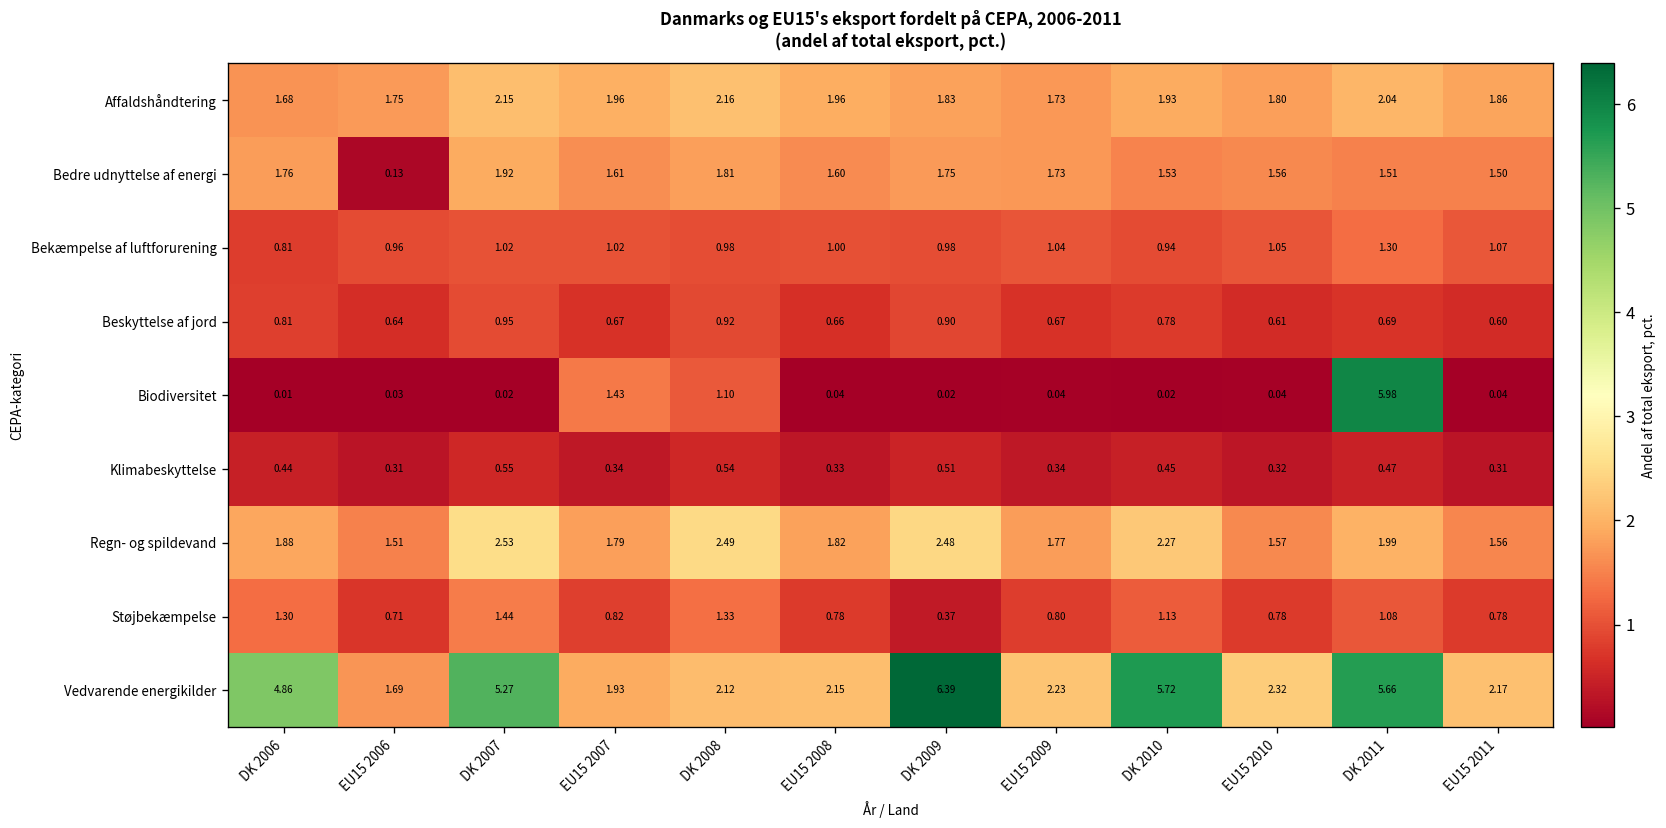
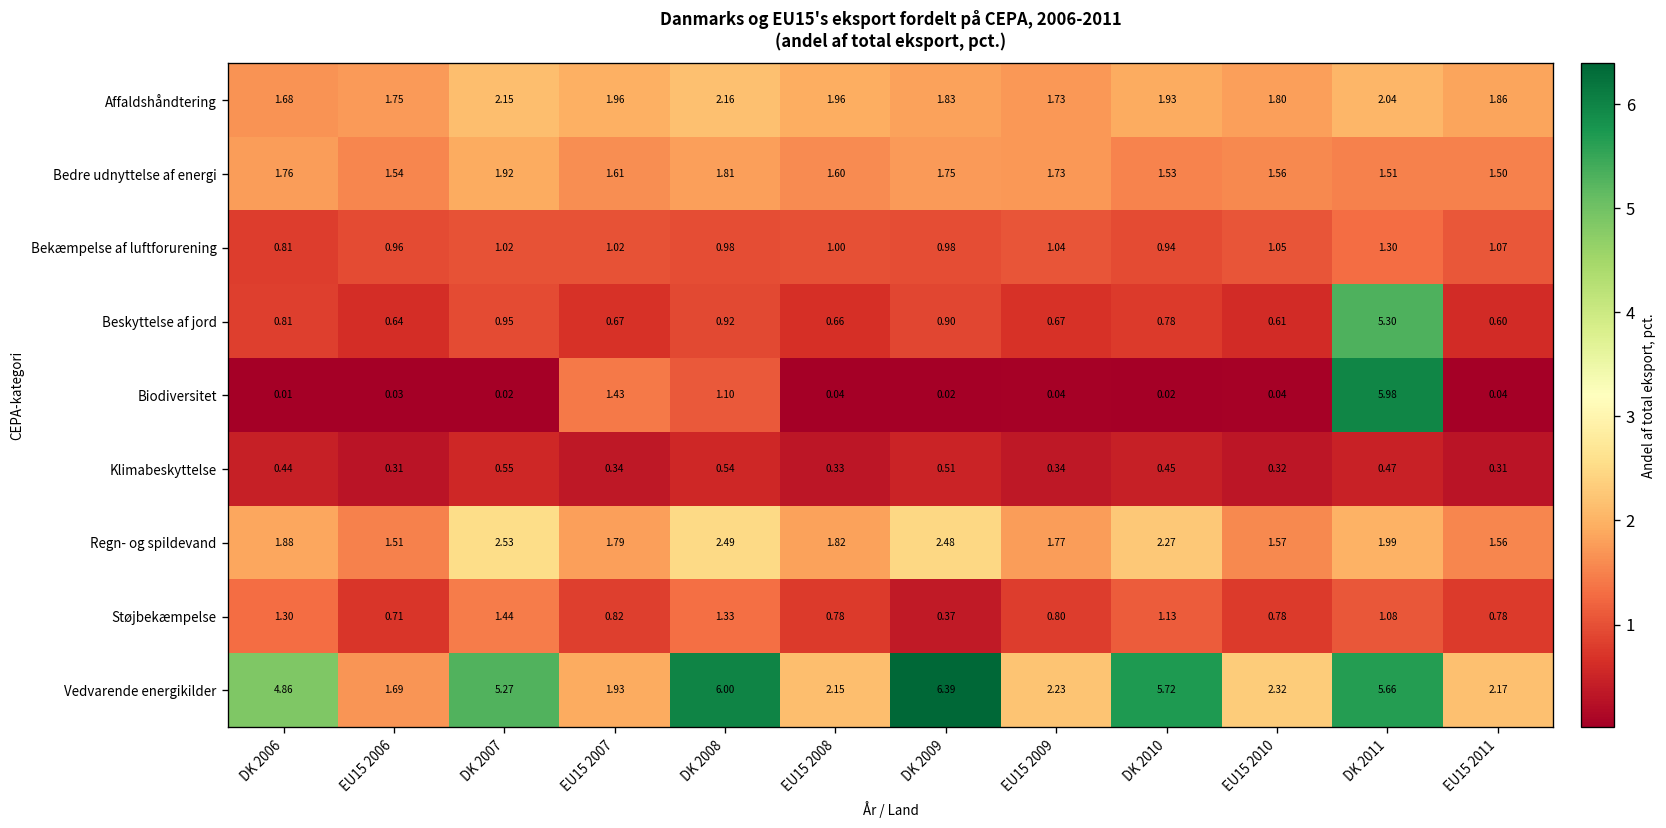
  {
    "Affaldshåndtering": {
      "DK 2006": 1.68,
      "EU15 2006": 1.75,
      "DK 2007": 2.15,
      "EU15 2007": 1.96,
      "DK 2008": 2.16,
      "EU15 2008": 1.96,
      "DK 2009": 1.83,
      "EU15 2009": 1.73,
      "DK 2010": 1.93,
      "EU15 2010": 1.80,
      "DK 2011": 2.04,
      "EU15 2011": 1.86
    },
    "Bedre udnyttelse af energi": {
      "DK 2006": 1.76,
-     "EU15 2006": 0.13,
+     "EU15 2006": 1.54,
      "DK 2007": 1.92,
      "EU15 2007": 1.61,
      "DK 2008": 1.81,
      "EU15 2008": 1.60,
      "DK 2009": 1.75,
      "EU15 2009": 1.73,
      "DK 2010": 1.53,
      "EU15 2010": 1.56,
      "DK 2011": 1.51,
      "EU15 2011": 1.50
    },
    "Bekæmpelse af luftforurening": {
      "DK 2006": 0.81,
      "EU15 2006": 0.96,
      "DK 2007": 1.02,
      "EU15 2007": 1.02,
      "DK 2008": 0.98,
      "EU15 2008": 1.00,
      "DK 2009": 0.98,
      "EU15 2009": 1.04,
      "DK 2010": 0.94,
      "EU15 2010": 1.05,
      "DK 2011": 1.30,
      "EU15 2011": 1.07
    },
    "Beskyttelse af jord": {
      "DK 2006": 0.81,
      "EU15 2006": 0.64,
      "DK 2007": 0.95,
      "EU15 2007": 0.67,
      "DK 2008": 0.92,
      "EU15 2008": 0.66,
      "DK 2009": 0.90,
      "EU15 2009": 0.67,
      "DK 2010": 0.78,
      "EU15 2010": 0.61,
-     "DK 2011": 0.69,
+     "DK 2011": 5.30,
      "EU15 2011": 0.60
    },
    "Biodiversitet": {
      "DK 2006": 0.01,
      "EU15 2006": 0.03,
      "DK 2007": 0.02,
      "EU15 2007": 1.43,
      "DK 2008": 1.10,
      "EU15 2008": 0.04,
      "DK 2009": 0.02,
      "EU15 2009": 0.04,
      "DK 2010": 0.02,
      "EU15 2010": 0.04,
      "DK 2011": 5.98,
      "EU15 2011": 0.04
    },
    "Klimabeskyttelse": {
      "DK 2006": 0.44,
      "EU15 2006": 0.31,
      "DK 2007": 0.55,
      "EU15 2007": 0.34,
      "DK 2008": 0.54,
      "EU15 2008": 0.33,
      "DK 2009": 0.51,
      "EU15 2009": 0.34,
      "DK 2010": 0.45,
      "EU15 2010": 0.32,
      "DK 2011": 0.47,
      "EU15 2011": 0.31
    },
    "Regn- og spildevand": {
      "DK 2006": 1.88,
      "EU15 2006": 1.51,
      "DK 2007": 2.53,
      "EU15 2007": 1.79,
      "DK 2008": 2.49,
      "EU15 2008": 1.82,
      "DK 2009": 2.48,
      "EU15 2009": 1.77,
      "DK 2010": 2.27,
      "EU15 2010": 1.57,
      "DK 2011": 1.99,
      "EU15 2011": 1.56
    },
    "Støjbekæmpelse": {
      "DK 2006": 1.30,
      "EU15 2006": 0.71,
      "DK 2007": 1.44,
      "EU15 2007": 0.82,
      "DK 2008": 1.33,
      "EU15 2008": 0.78,
      "DK 2009": 0.37,
      "EU15 2009": 0.80,
      "DK 2010": 1.13,
      "EU15 2010": 0.78,
      "DK 2011": 1.08,
      "EU15 2011": 0.78
    },
    "Vedvarende energikilder": {
      "DK 2006": 4.86,
      "EU15 2006": 1.69,
      "DK 2007": 5.27,
      "EU15 2007": 1.93,
-     "DK 2008": 2.12,
+     "DK 2008": 6.00,
      "EU15 2008": 2.15,
      "DK 2009": 6.39,
      "EU15 2009": 2.23,
      "DK 2010": 5.72,
      "EU15 2010": 2.32,
      "DK 2011": 5.66,
      "EU15 2011": 2.17
    }
  }
